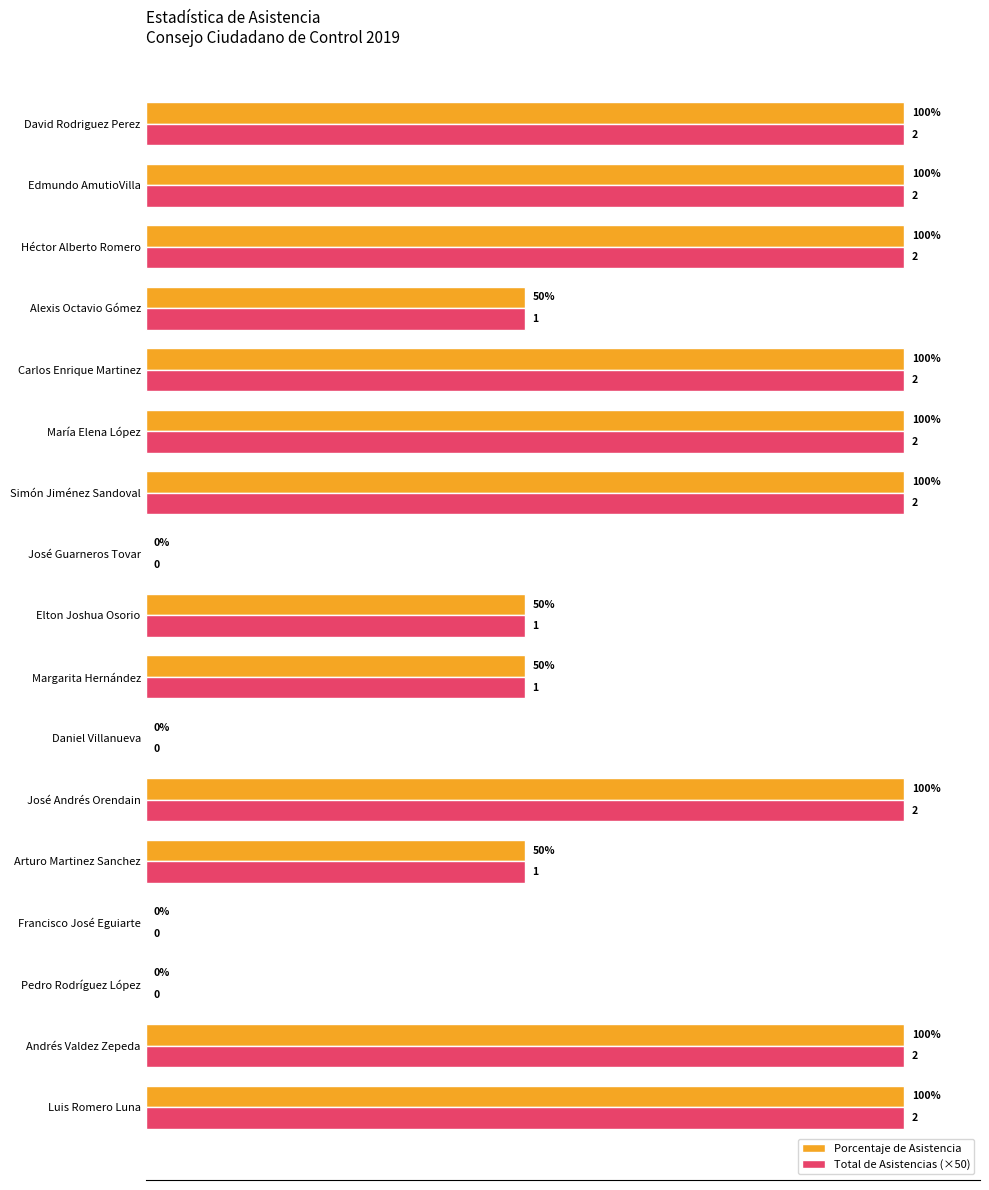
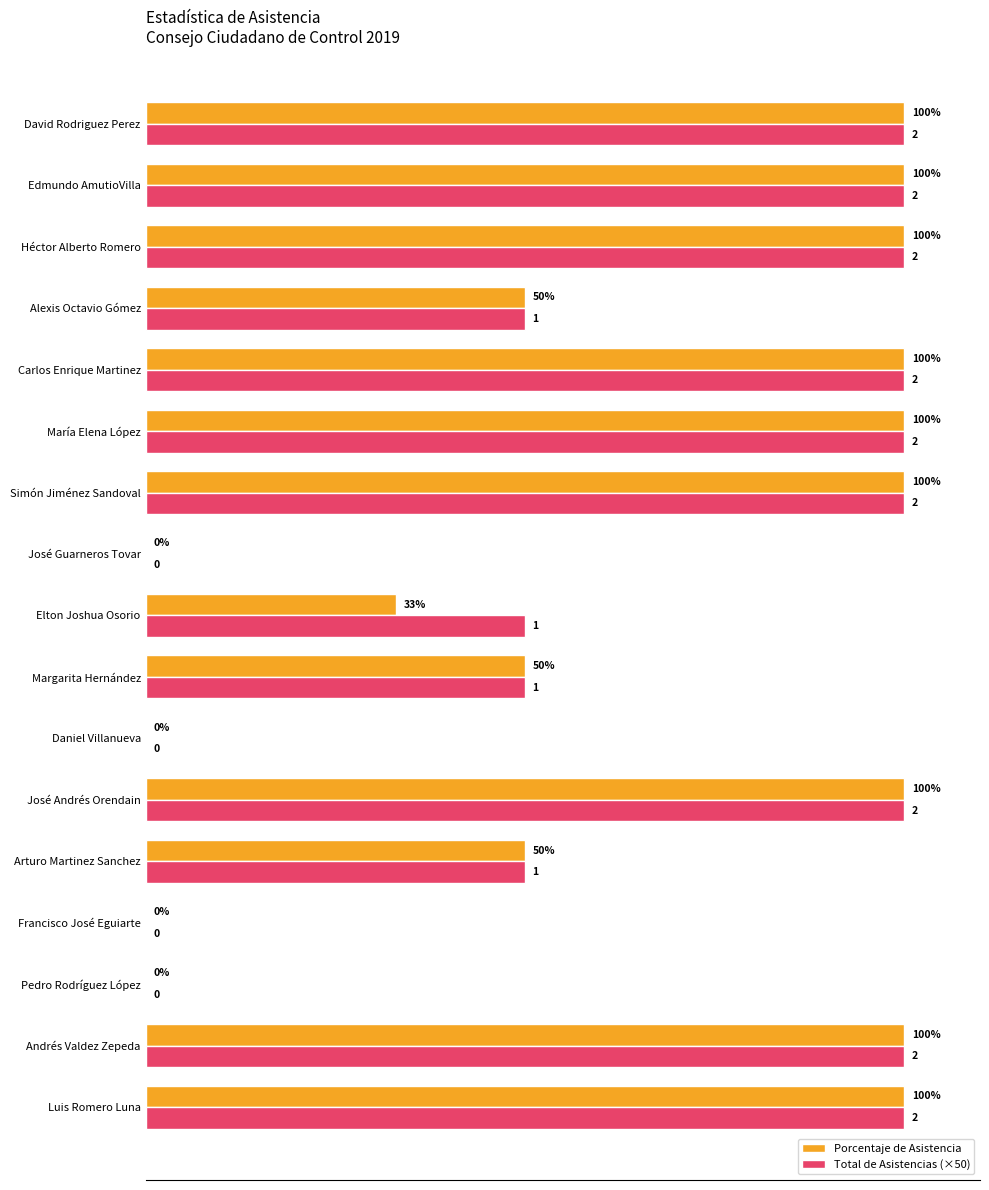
  {
    "Porcentaje de Asistencia": {
      "David Rodriguez Perez": "100%",
      "Edmundo AmutioVilla": "100%",
      "Héctor Alberto Romero": "100%",
      "Alexis Octavio Gómez": "50%",
      "Carlos Enrique Martinez": "100%",
      "María Elena López": "100%",
      "Simón Jiménez Sandoval": "100%",
      "José Guarneros Tovar": "0%",
-     "Elton Joshua Osorio": "50%",
+     "Elton Joshua Osorio": "33%",
      "Margarita Hernández": "50%",
      "Daniel Villanueva": "0%",
      "José Andrés Orendain": "100%",
      "Arturo Martinez Sanchez": "50%",
      "Francisco José Eguiarte": "0%",
      "Pedro Rodríguez López": "0%",
      "Andrés Valdez Zepeda": "100%",
      "Luis Romero Luna": "100%"
    },
    "Total de Asistencias (×50)": {
      "José Guarneros Tovar": "0",
      "Daniel Villanueva": "0",
      "Francisco José Eguiarte": "0",
      "Pedro Rodríguez López": "0"
    }
  }
